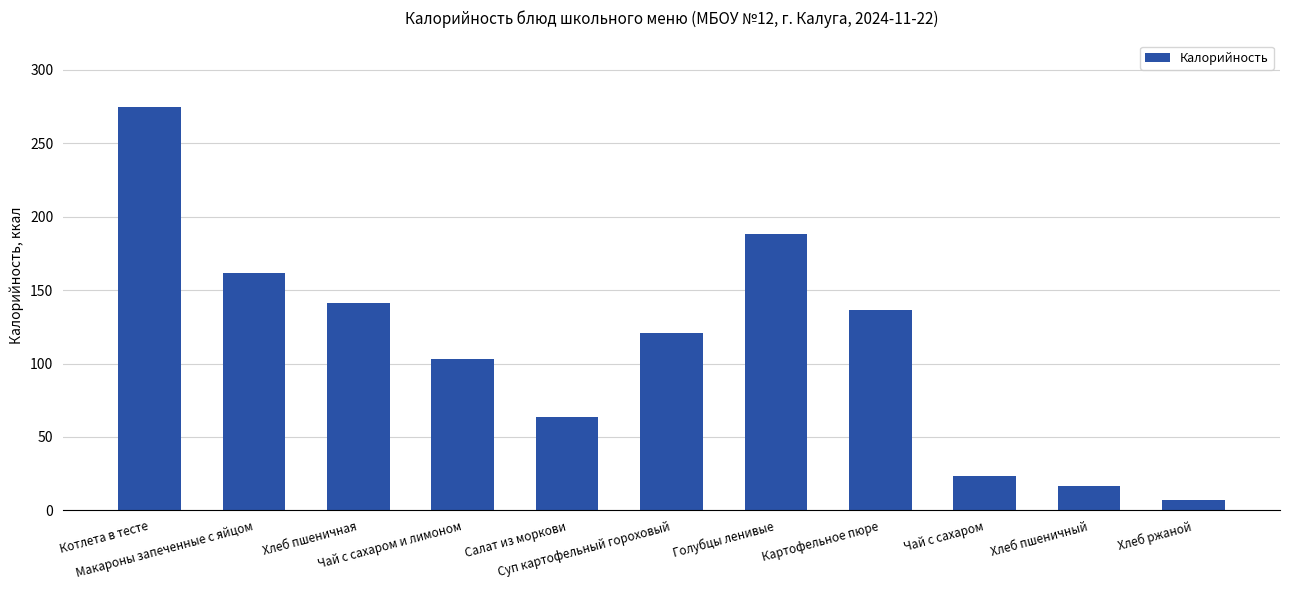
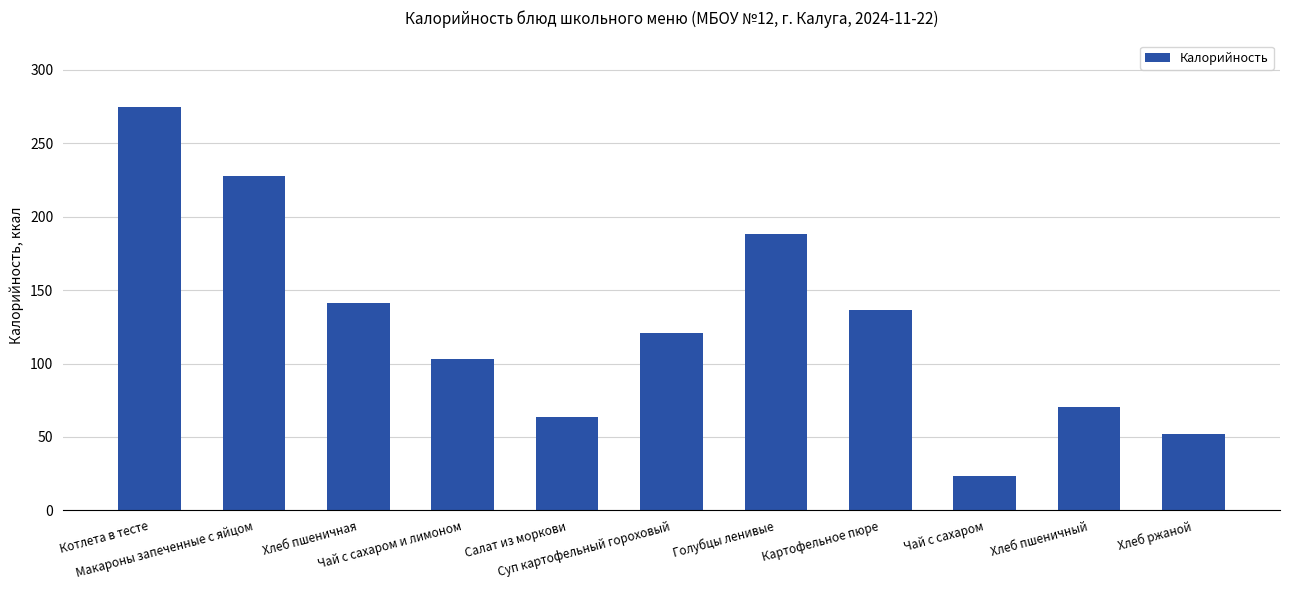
  {
    "Котлета в тесте": 275,
-   "Макароны запеченные с яйцом": 162,
+   "Макароны запеченные с яйцом": 228,
    "Хлеб пшеничная": 141,
    "Чай с сахаром и лимоном": 103,
    "Салат из моркови": 63,
    "Суп картофельный гороховый": 121,
    "Голубцы ленивые": 188,
    "Картофельное пюре": 136,
    "Чай с сахаром": 24,
-   "Хлеб пшеничный": 17,
-   "Хлеб ржаной": 7
+   "Хлеб пшеничный": 71,
+   "Хлеб ржаной": 52
  }
